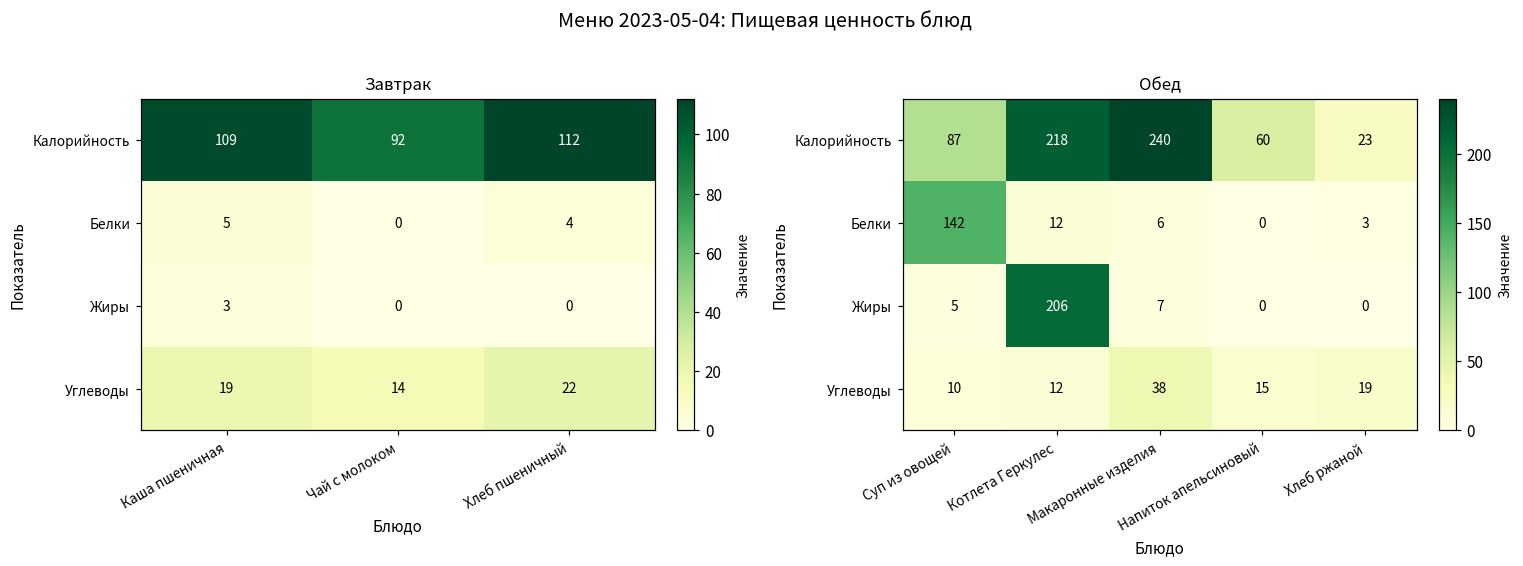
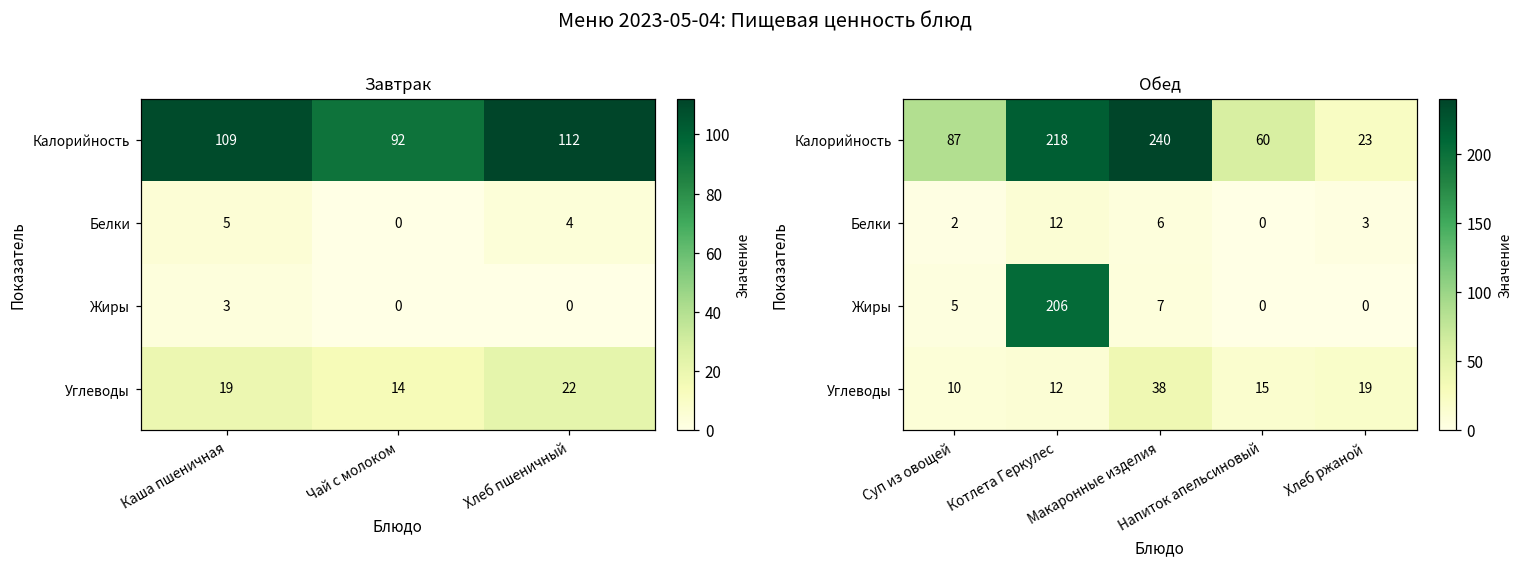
  {
    "Завтрак": {
      "Калорийность": {
        "Каша пшеничная": 109,
        "Чай с молоком": 92,
        "Хлеб пшеничный": 112
      },
      "Белки": {
        "Каша пшеничная": 5,
        "Чай с молоком": 0,
        "Хлеб пшеничный": 4
      },
      "Жиры": {
        "Каша пшеничная": 3,
        "Чай с молоком": 0,
        "Хлеб пшеничный": 0
      },
      "Углеводы": {
        "Каша пшеничная": 19,
        "Чай с молоком": 14,
        "Хлеб пшеничный": 22
      }
    },
    "Обед": {
      "Калорийность": {
        "Суп из овощей": 87,
        "Котлета Геркулес": 218,
        "Макаронные изделия": 240,
        "Напиток апельсиновый": 60,
        "Хлеб ржаной": 23
      },
      "Белки": {
-       "Суп из овощей": 142,
+       "Суп из овощей": 2,
        "Котлета Геркулес": 12,
        "Макаронные изделия": 6,
        "Напиток апельсиновый": 0,
        "Хлеб ржаной": 3
      },
      "Жиры": {
        "Суп из овощей": 5,
        "Котлета Геркулес": 206,
        "Макаронные изделия": 7,
        "Напиток апельсиновый": 0,
        "Хлеб ржаной": 0
      },
      "Углеводы": {
        "Суп из овощей": 10,
        "Котлета Геркулес": 12,
        "Макаронные изделия": 38,
        "Напиток апельсиновый": 15,
        "Хлеб ржаной": 19
      }
    }
  }
